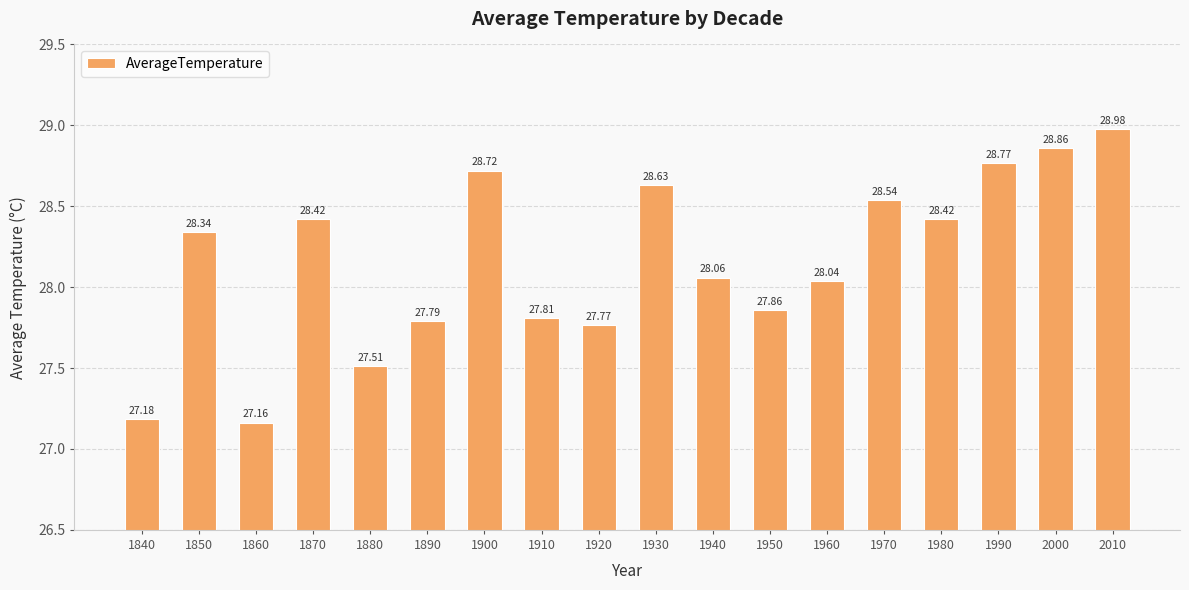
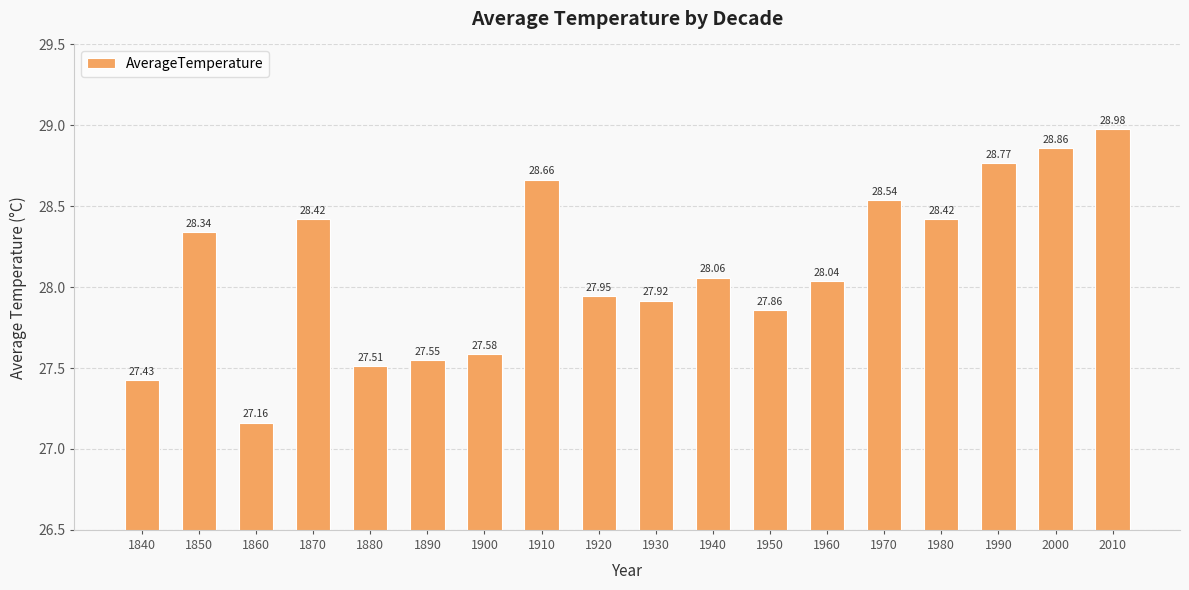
  {
-   "1840": 27.18,
+   "1840": 27.43,
    "1850": 28.34,
    "1860": 27.16,
    "1870": 28.42,
    "1880": 27.51,
-   "1890": 27.79,
-   "1900": 28.72,
-   "1910": 27.81,
-   "1920": 27.77,
-   "1930": 28.63,
+   "1890": 27.55,
+   "1900": 27.58,
+   "1910": 28.66,
+   "1920": 27.95,
+   "1930": 27.92,
    "1940": 28.06,
    "1950": 27.86,
    "1960": 28.04,
    "1970": 28.54,
    "1980": 28.42,
    "1990": 28.77,
    "2000": 28.86,
    "2010": 28.98
  }
